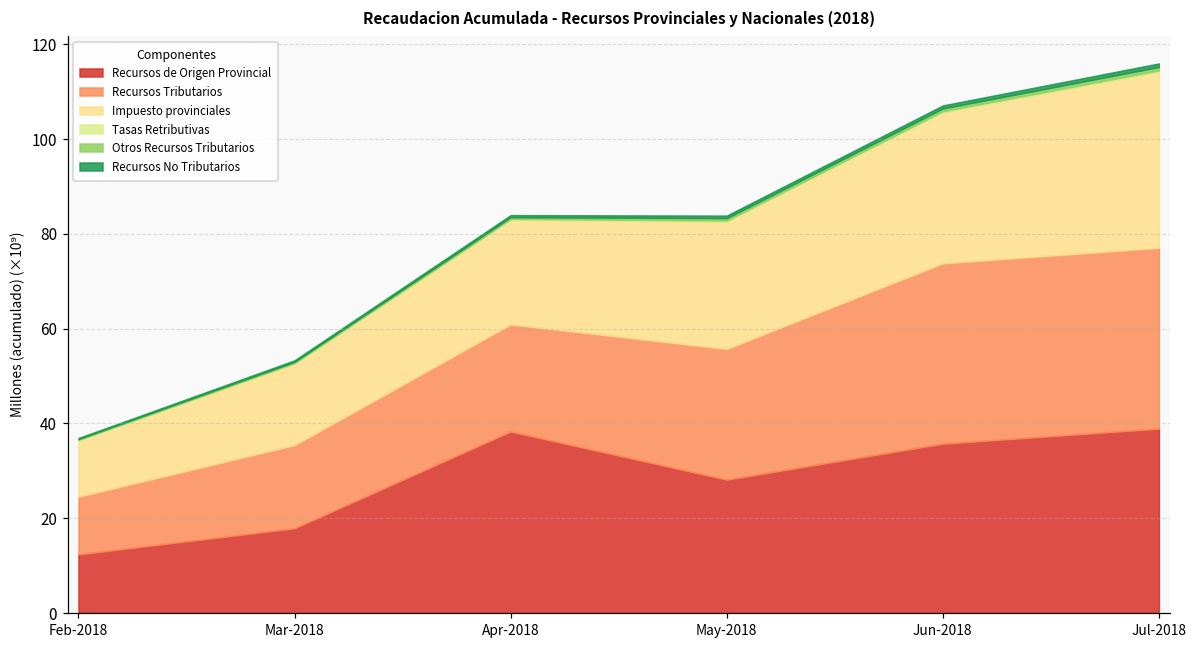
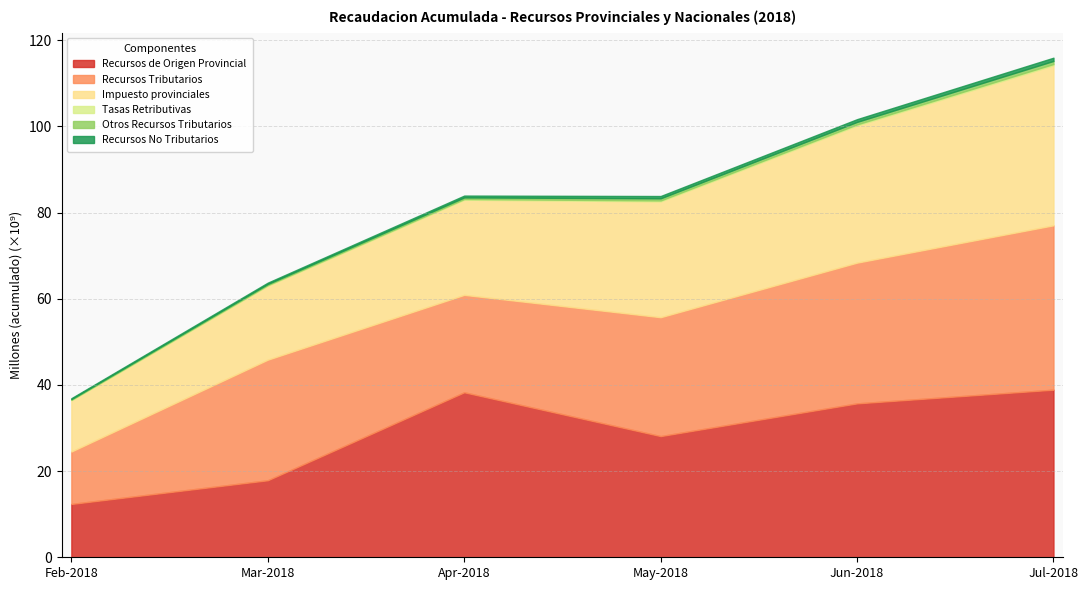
  {
    "Recursos de Origen Provincial": {
      "Feb-2018": 12,
      "Mar-2018": 18,
      "Apr-2018": 38,
      "May-2018": 28,
      "Jun-2018": 36,
      "Jul-2018": 39
    },
    "Recursos Tributarios": {
      "Feb-2018": 12,
-     "Mar-2018": 18,
+     "Mar-2018": 28,
      "Apr-2018": 23,
      "May-2018": 28,
-     "Jun-2018": 38,
+     "Jun-2018": 33,
      "Jul-2018": 38
    },
    "Otros Recursos Tributarios": {
      "Jul-2018": 1
    },
    "Recursos No Tributarios": {
      "Jun-2018": 1,
      "Jul-2018": 1
    }
  }
